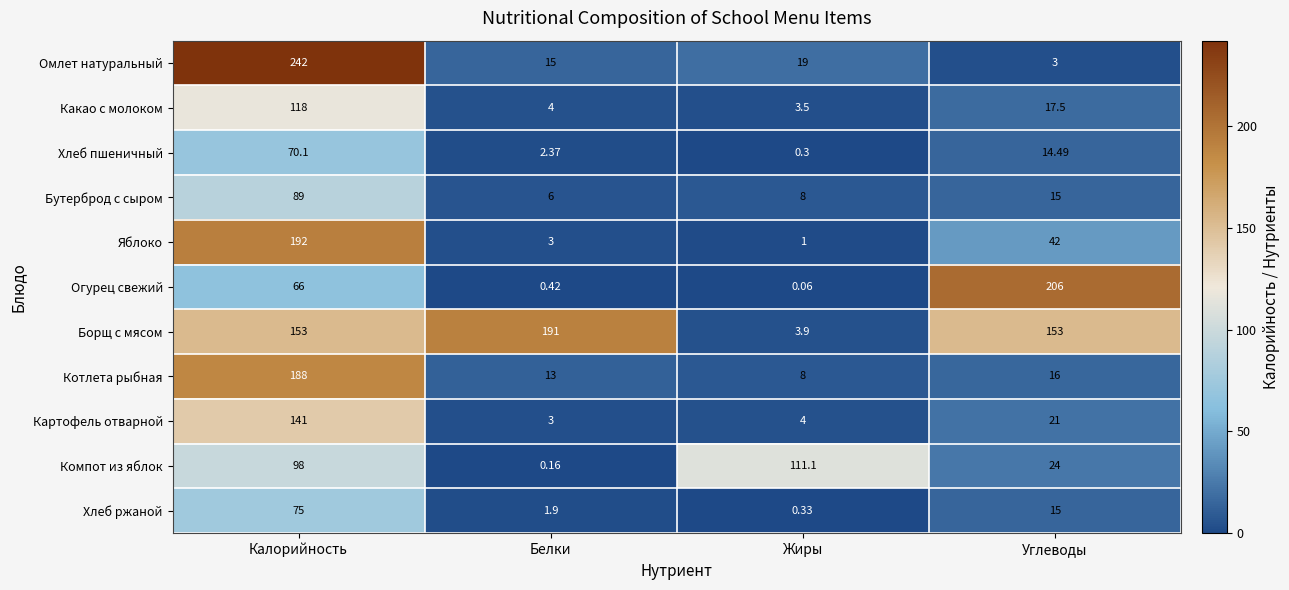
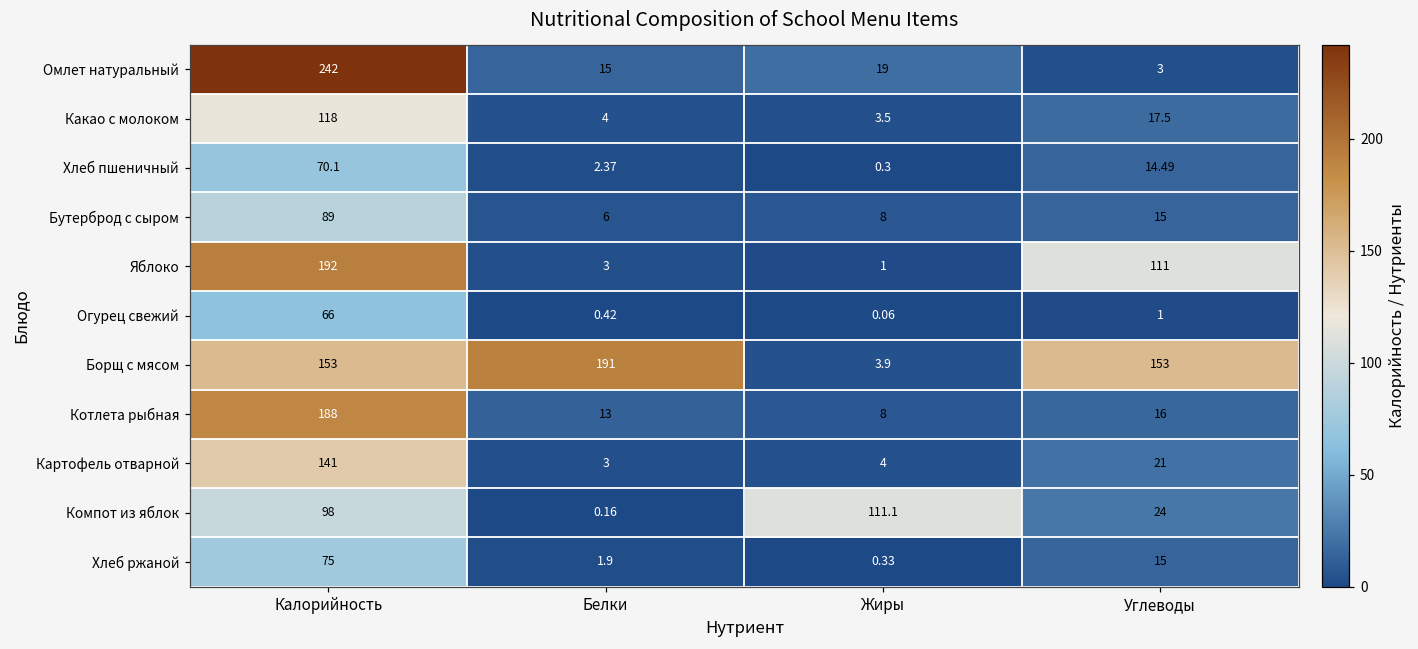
  {
    "Омлет натуральный": {
      "Калорийность": 242,
      "Белки": 15,
      "Жиры": 19,
      "Углеводы": 3
    },
    "Какао с молоком": {
      "Калорийность": 118,
      "Белки": 4,
      "Жиры": 3.5,
      "Углеводы": 17.5
    },
    "Хлеб пшеничный": {
      "Калорийность": 70.1,
      "Белки": 2.37,
      "Жиры": 0.3,
      "Углеводы": 14.49
    },
    "Бутерброд с сыром": {
      "Калорийность": 89,
      "Белки": 6,
      "Жиры": 8,
      "Углеводы": 15
    },
    "Яблоко": {
      "Калорийность": 192,
      "Белки": 3,
      "Жиры": 1,
-     "Углеводы": 42
+     "Углеводы": 111
    },
    "Огурец свежий": {
      "Калорийность": 66,
      "Белки": 0.42,
      "Жиры": 0.06,
-     "Углеводы": 206
+     "Углеводы": 1
    },
    "Борщ с мясом": {
      "Калорийность": 153,
      "Белки": 191,
      "Жиры": 3.9,
      "Углеводы": 153
    },
    "Котлета рыбная": {
      "Калорийность": 188,
      "Белки": 13,
      "Жиры": 8,
      "Углеводы": 16
    },
    "Картофель отварной": {
      "Калорийность": 141,
      "Белки": 3,
      "Жиры": 4,
      "Углеводы": 21
    },
    "Компот из яблок": {
      "Калорийность": 98,
      "Белки": 0.16,
      "Жиры": 111.1,
      "Углеводы": 24
    },
    "Хлеб ржаной": {
      "Калорийность": 75,
      "Белки": 1.9,
      "Жиры": 0.33,
      "Углеводы": 15
    }
  }
